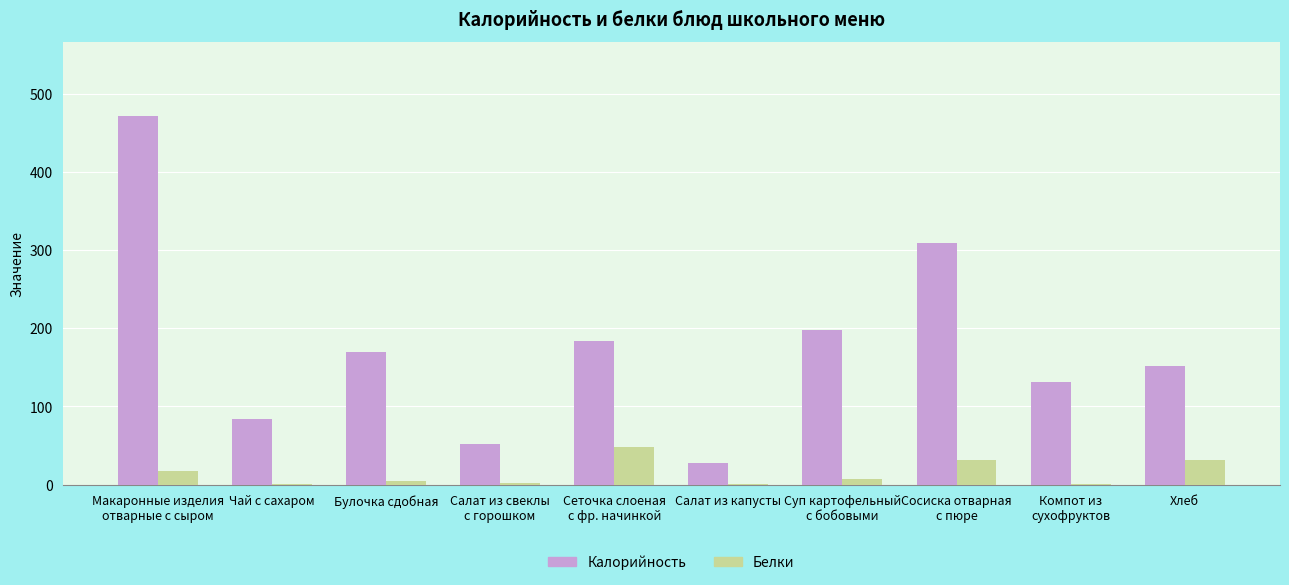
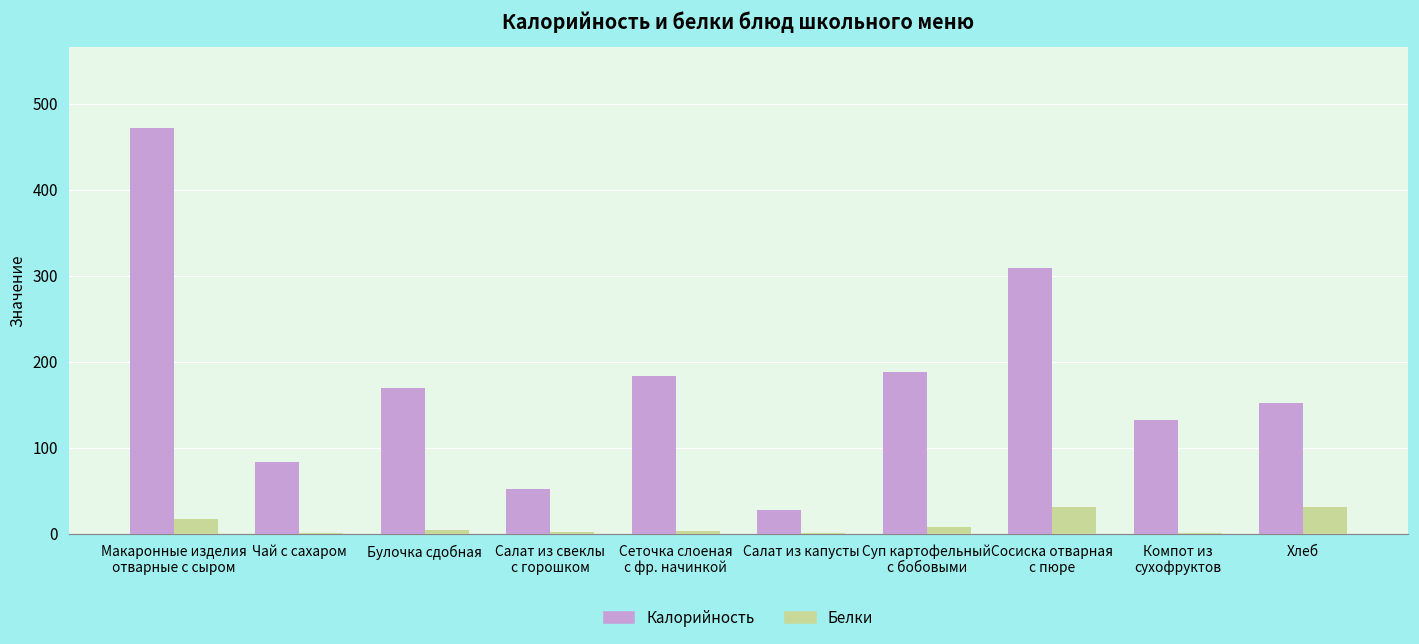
  {
    "Калорийность": {
      "Макаронные изделия отварные с сыром": 470,
      "Чай с сахаром": 80,
      "Булочка сдобная": 170,
      "Салат из свеклы с горошком": 50,
      "Сеточка слоеная с фр. начинкой": 180,
      "Салат из капусты": 30,
-     "Суп картофельный с бобовыми": 200,
+     "Суп картофельный с бобовыми": 190,
      "Сосиска отварная с пюре": 310,
      "Компот из сухофруктов": 130,
      "Хлеб": 150
    },
    "Белки": {
      "Макаронные изделия отварные с сыром": 20,
      "Булочка сдобная": 0,
-     "Сеточка слоеная с фр. начинкой": 50,
+     "Сеточка слоеная с фр. начинкой": 0,
      "Суп картофельный с бобовыми": 10,
      "Сосиска отварная с пюре": 30,
      "Хлеб": 30
    }
  }
